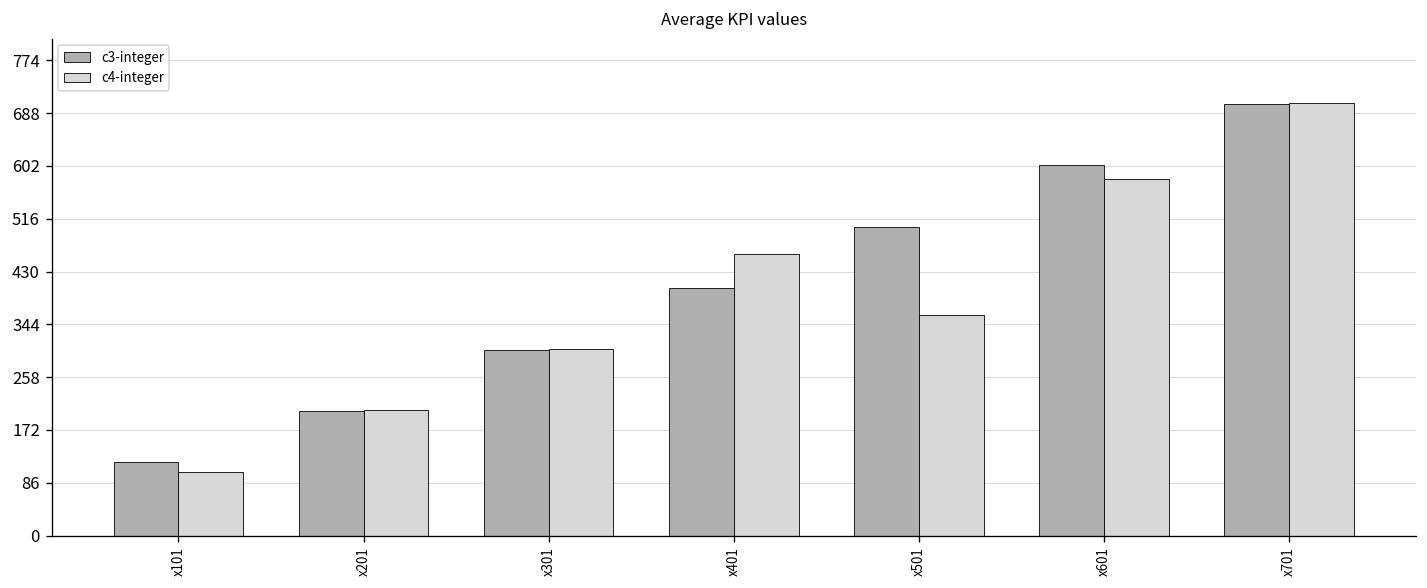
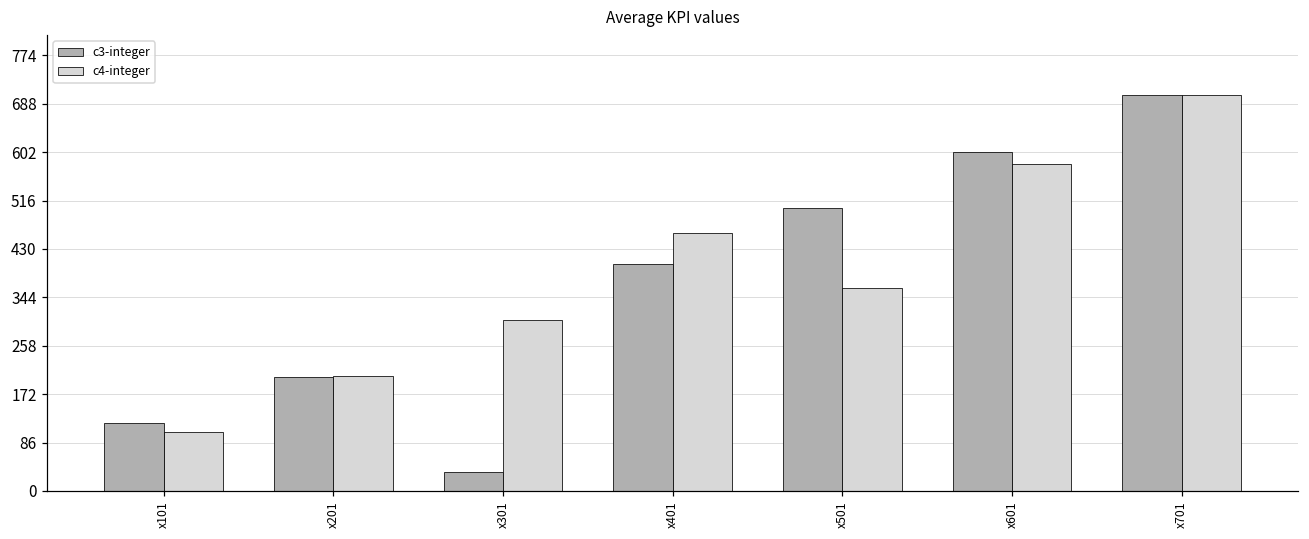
  {
    "c3-integer": {
      "x101": 120,
      "x201": 200,
-     "x301": 300,
+     "x301": 30,
      "x401": 400,
      "x501": 500,
      "x601": 600,
      "x701": 700
    },
    "c4-integer": {
      "x101": 100,
      "x201": 200,
      "x301": 300,
      "x401": 460,
      "x501": 360,
      "x601": 580,
      "x701": 700
    }
  }
